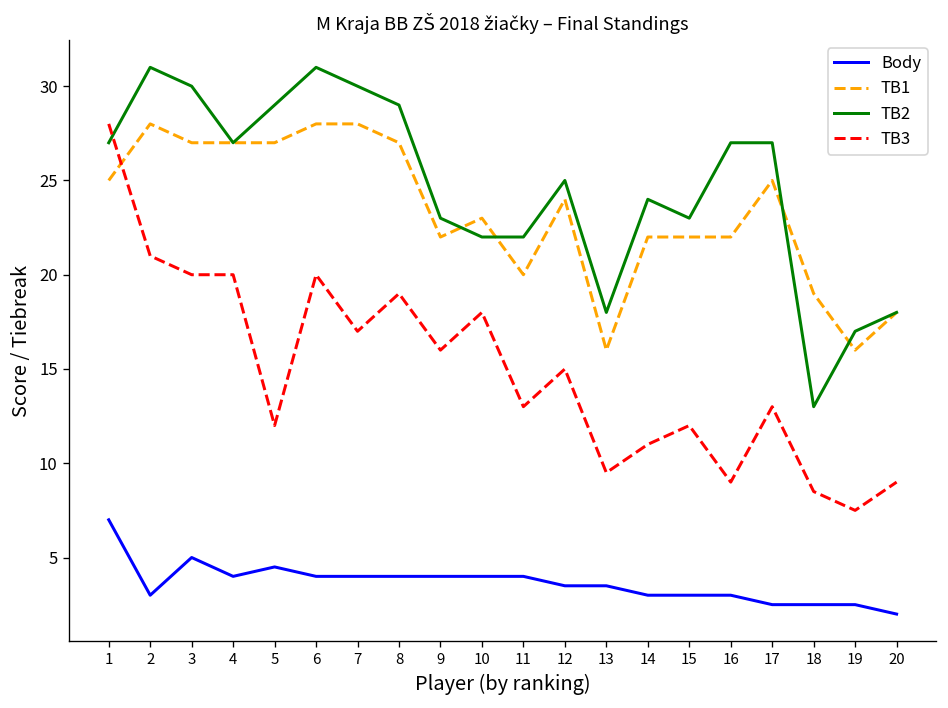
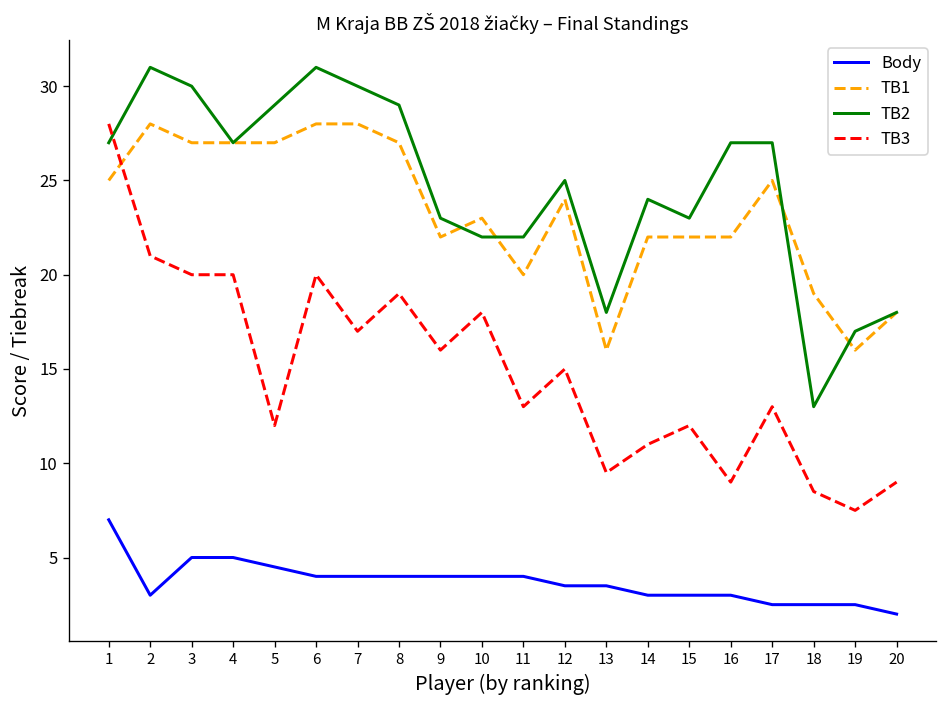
  {
    "Body": {
      "1": 7,
      "2": 3,
      "3": 5,
-     "4": 4,
+     "4": 5,
      "5": 4.5,
      "6": 4,
      "7": 4,
      "8": 4,
      "9": 4,
      "10": 4,
      "11": 4,
      "12": 3.5,
      "13": 3.5,
      "14": 3,
      "15": 3,
      "16": 3,
      "17": 2.5,
      "18": 2.5,
      "19": 2.5,
      "20": 2
    },
    "TB1": {
      "1": 25,
      "2": 28,
      "3": 27,
      "5": 27,
      "6": 28,
      "7": 28,
      "8": 27,
      "9": 22,
      "10": 23,
      "11": 20,
      "12": 24,
      "13": 16,
      "14": 22,
      "15": 22,
      "16": 22,
      "17": 25,
      "18": 19,
      "19": 16
    },
    "TB2": {
      "1": 27,
      "2": 31,
      "3": 30,
      "5": 29,
      "6": 31,
      "7": 30,
      "8": 29,
      "9": 23,
      "10": 22,
      "11": 22,
      "12": 25,
      "13": 18,
      "14": 24,
      "15": 23,
      "16": 27,
      "17": 27,
      "18": 13,
      "19": 17
    },
    "TB3": {
      "1": 28,
      "2": 21,
      "3": 20,
      "4": 20,
      "5": 12,
      "6": 20,
      "7": 17,
      "8": 19,
      "9": 16,
      "10": 18,
      "11": 13,
      "12": 15,
      "13": 9.5,
      "14": 11,
      "15": 12,
      "16": 9,
      "17": 13,
      "18": 8.5,
      "19": 7.5,
      "20": 9
    }
  }
